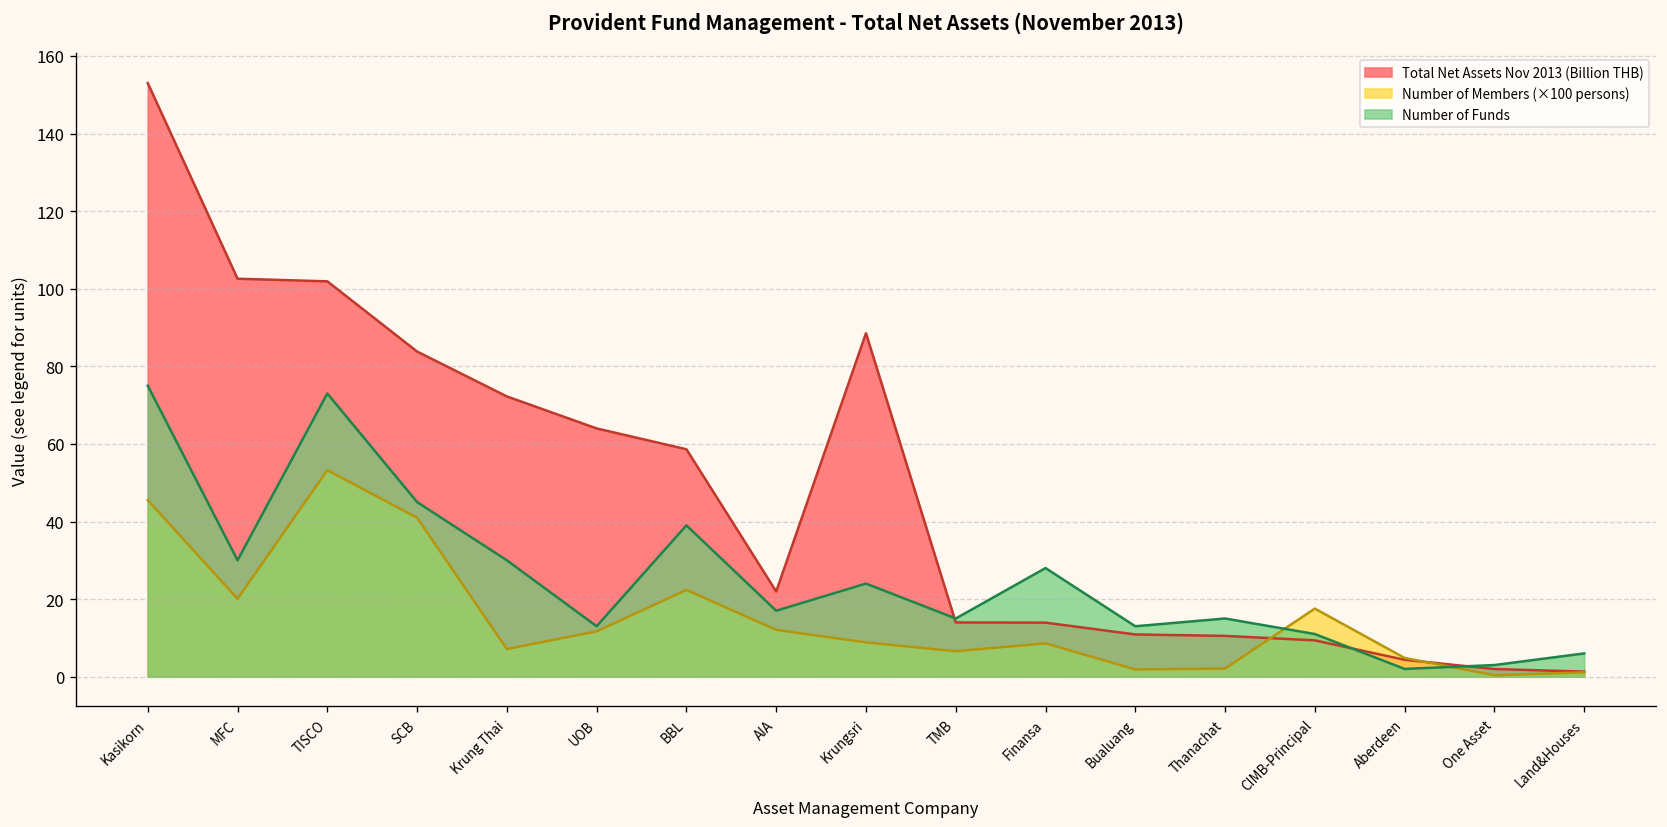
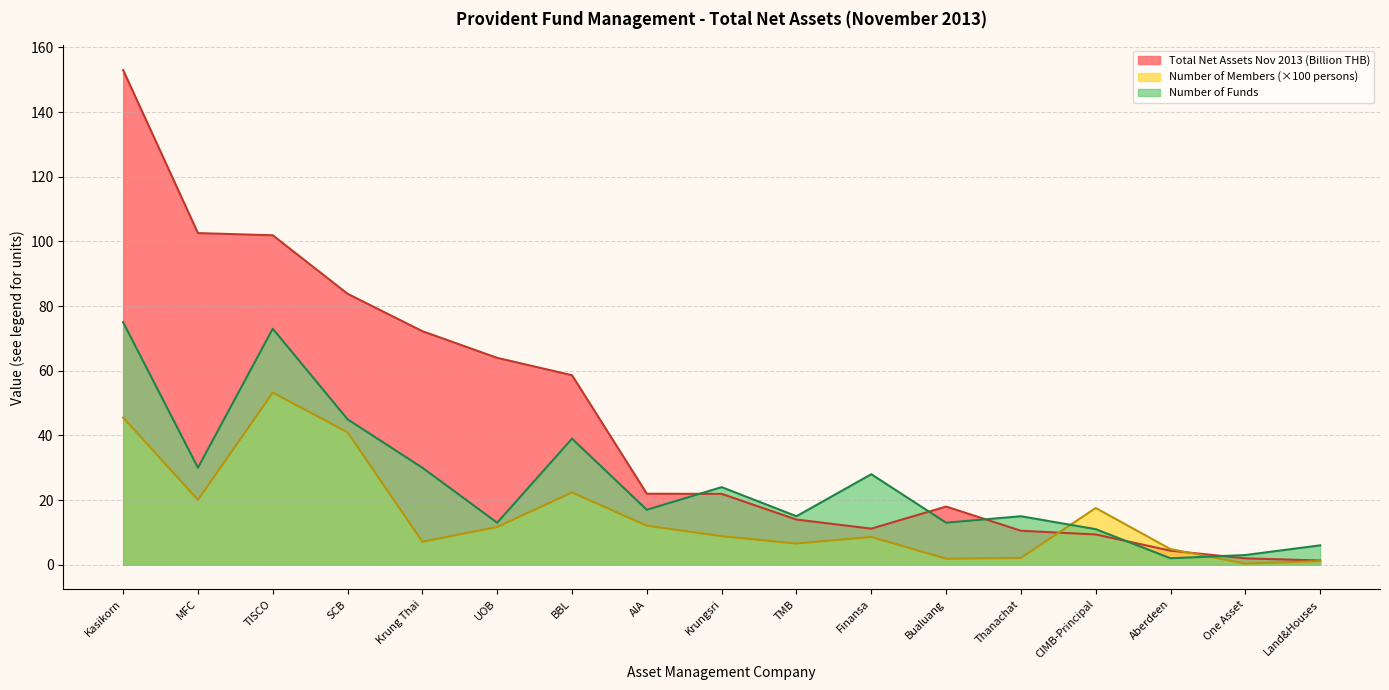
  {
    "Total Net Assets Nov 2013 (Billion THB)": {
      "Kasikorn": 153,
      "MFC": 103,
      "TISCO": 102,
      "SCB": 84,
      "Krung Thai": 72,
      "UOB": 64,
      "BBL": 59,
      "AIA": 22,
-     "Krungsri": 89,
+     "Krungsri": 22,
      "TMB": 14,
-     "Finansa": 14,
-     "Bualuang": 11,
+     "Finansa": 11,
+     "Bualuang": 18,
      "Thanachat": 11,
      "CIMB-Principal": 9,
      "One Asset": 2
    },
    "Number of Members (×100 persons)": {
      "Kasikorn": 46,
      "MFC": 20,
      "TISCO": 53,
      "SCB": 41,
      "Krung Thai": 7,
      "UOB": 12,
      "BBL": 22,
      "AIA": 12,
      "Krungsri": 9,
      "TMB": 7,
      "Finansa": 9,
      "Bualuang": 2,
      "Thanachat": 2,
      "CIMB-Principal": 18,
      "One Asset": 0
    },
    "Number of Funds": {
      "Kasikorn": 75,
      "MFC": 30,
      "TISCO": 73,
      "SCB": 45,
      "Krung Thai": 30,
      "UOB": 13,
      "BBL": 39,
      "AIA": 17,
      "Krungsri": 24,
      "TMB": 15,
      "Finansa": 28,
      "Bualuang": 13,
      "Thanachat": 15,
      "CIMB-Principal": 11,
      "Aberdeen": 2,
      "One Asset": 3,
      "Land&Houses": 6
    }
  }
